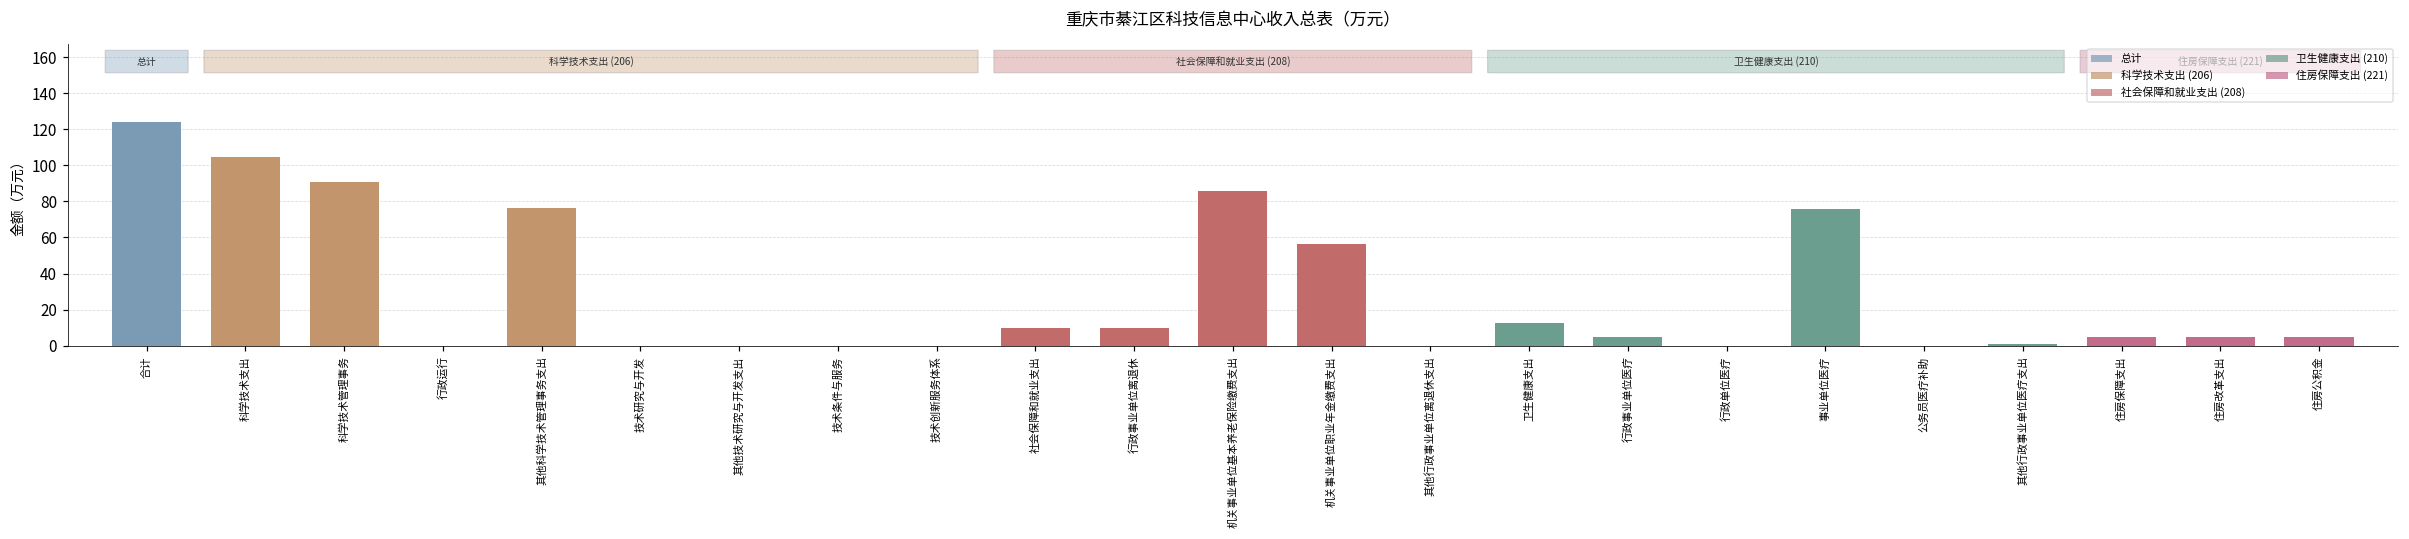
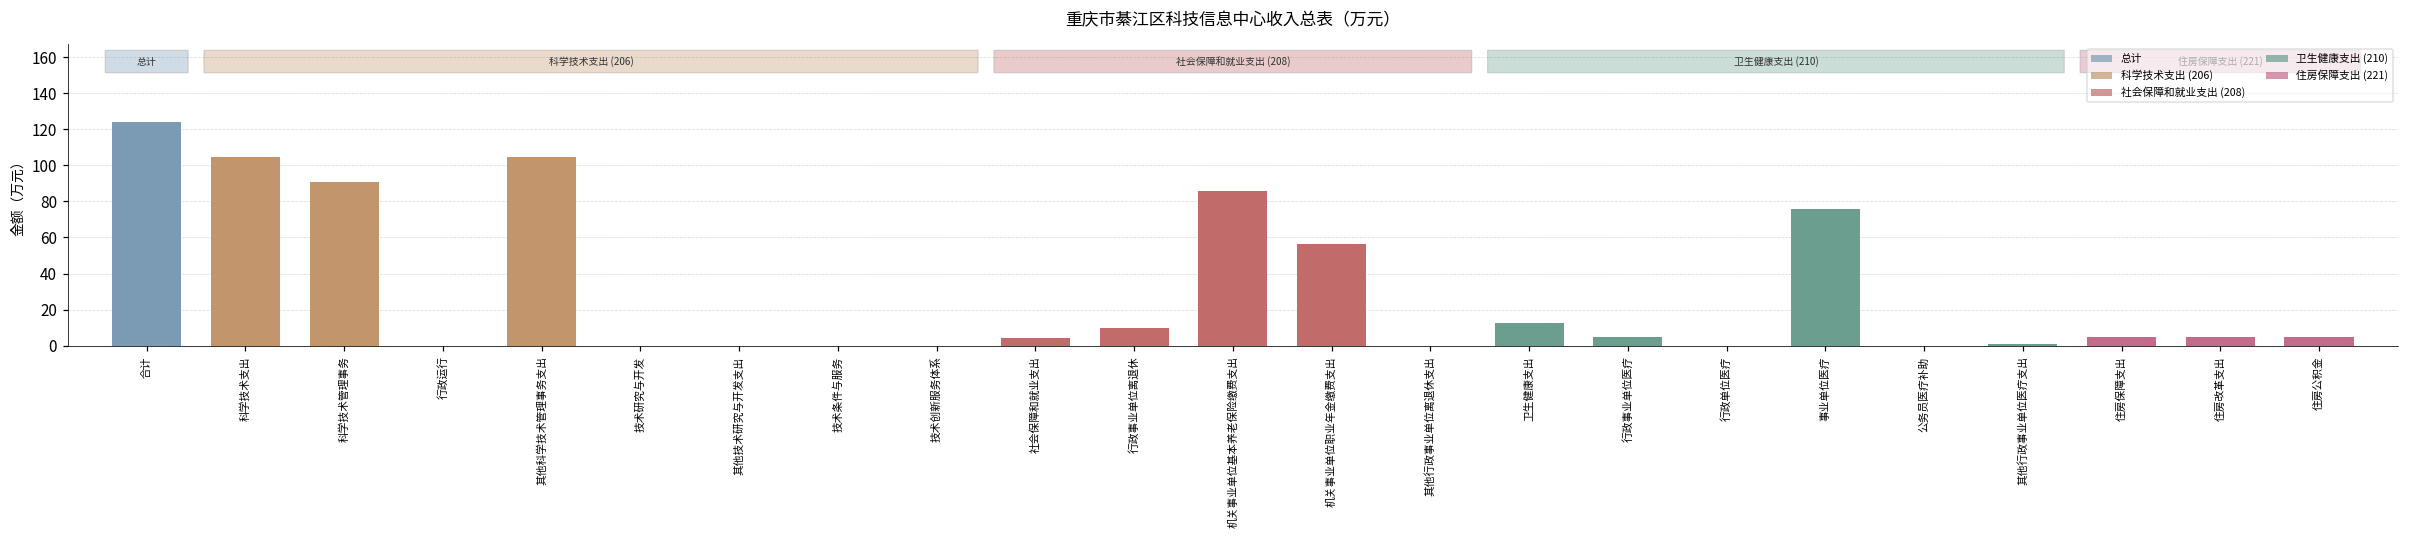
  {
    "合计": 124,
    "科学技术支出": 105,
    "科学技术管理事务": 91,
    "行政运行": 0,
-   "其他科学技术管理事务支出": 77,
+   "其他科学技术管理事务支出": 105,
    "技术研究与开发": 0,
    "其他技术研究与开发支出": 0,
    "技术条件与服务": 0,
    "技术创新服务体系": 0,
-   "社会保障和就业支出": 10,
+   "社会保障和就业支出": 4,
    "行政事业单位离退休": 10,
    "机关事业单位基本养老保险缴费支出": 86,
    "机关事业单位职业年金缴费支出": 57,
    "其他行政事业单位离退休支出": 0,
    "卫生健康支出": 13,
    "行政事业单位医疗": 5,
    "行政单位医疗": 0,
    "事业单位医疗": 76,
    "公务员医疗补助": 0,
    "住房保障支出": 5,
    "住房改革支出": 5,
    "住房公积金": 5
  }
